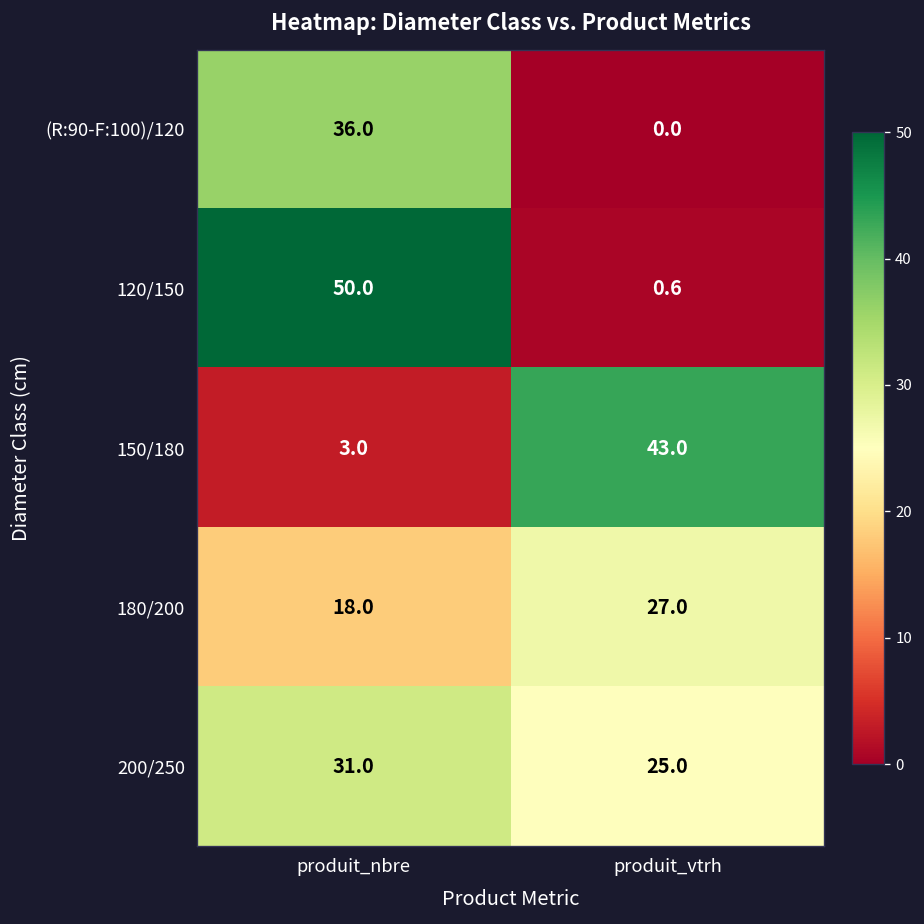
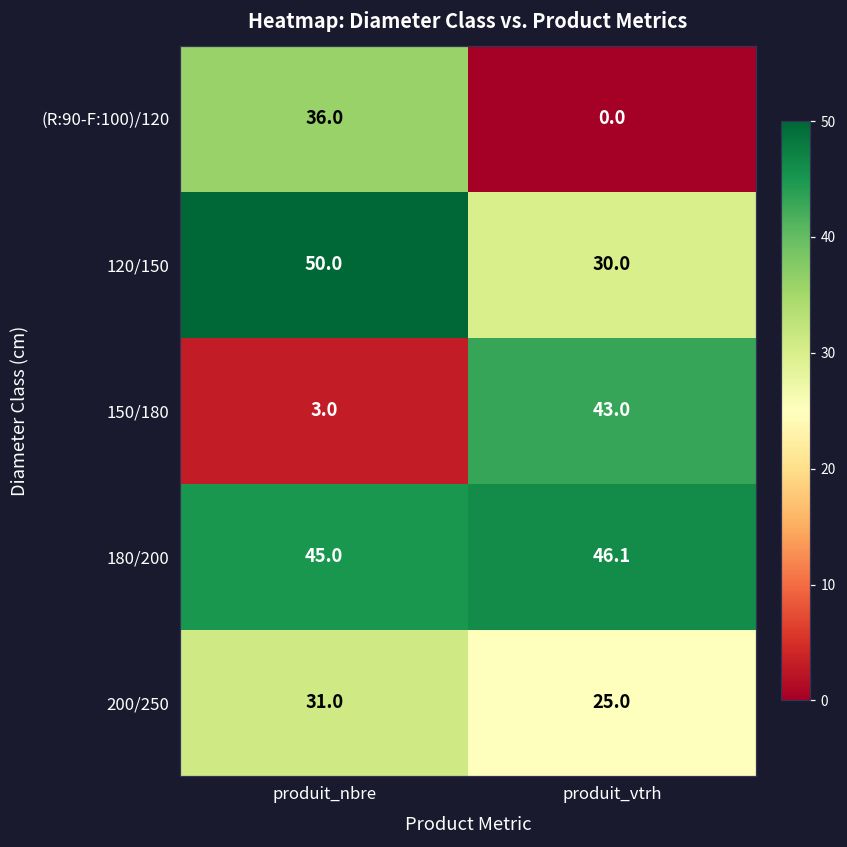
  {
    "(R:90-F:100)/120": {
      "produit_nbre": 36.0,
      "produit_vtrh": 0.0
    },
    "120/150": {
      "produit_nbre": 50.0,
-     "produit_vtrh": 0.6
+     "produit_vtrh": 30.0
    },
    "150/180": {
      "produit_nbre": 3.0,
      "produit_vtrh": 43.0
    },
    "180/200": {
-     "produit_nbre": 18.0,
-     "produit_vtrh": 27.0
+     "produit_nbre": 45.0,
+     "produit_vtrh": 46.1
    },
    "200/250": {
      "produit_nbre": 31.0,
      "produit_vtrh": 25.0
    }
  }
